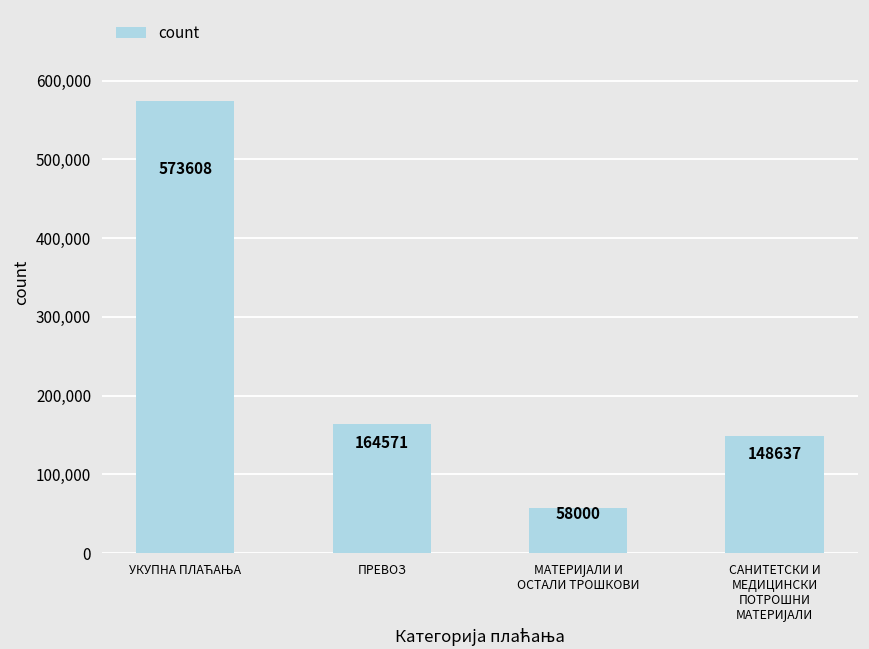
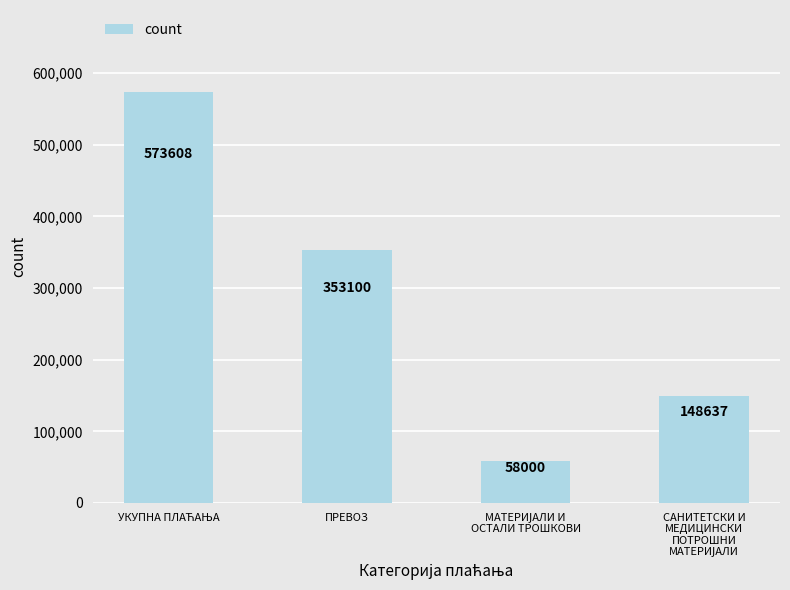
  {
    "УКУПНА ПЛАЋАЊА": 573608,
-   "ПРЕВОЗ": 164571,
+   "ПРЕВОЗ": 353100,
    "МАТЕРИЈАЛИ И ОСТАЛИ ТРОШКОВИ": 58000,
    "САНИТЕТСКИ И МЕДИЦИНСКИ ПОТРОШНИ МАТЕРИЈАЛИ": 148637
  }
